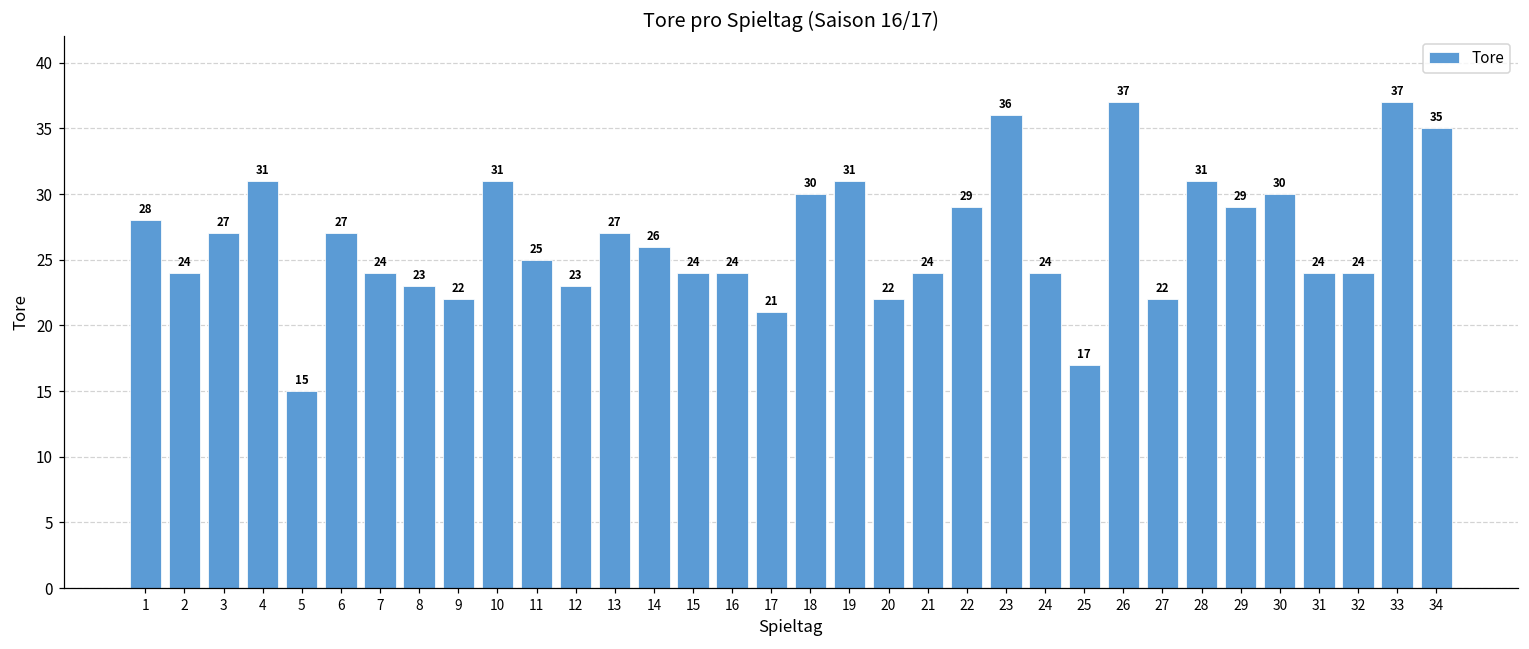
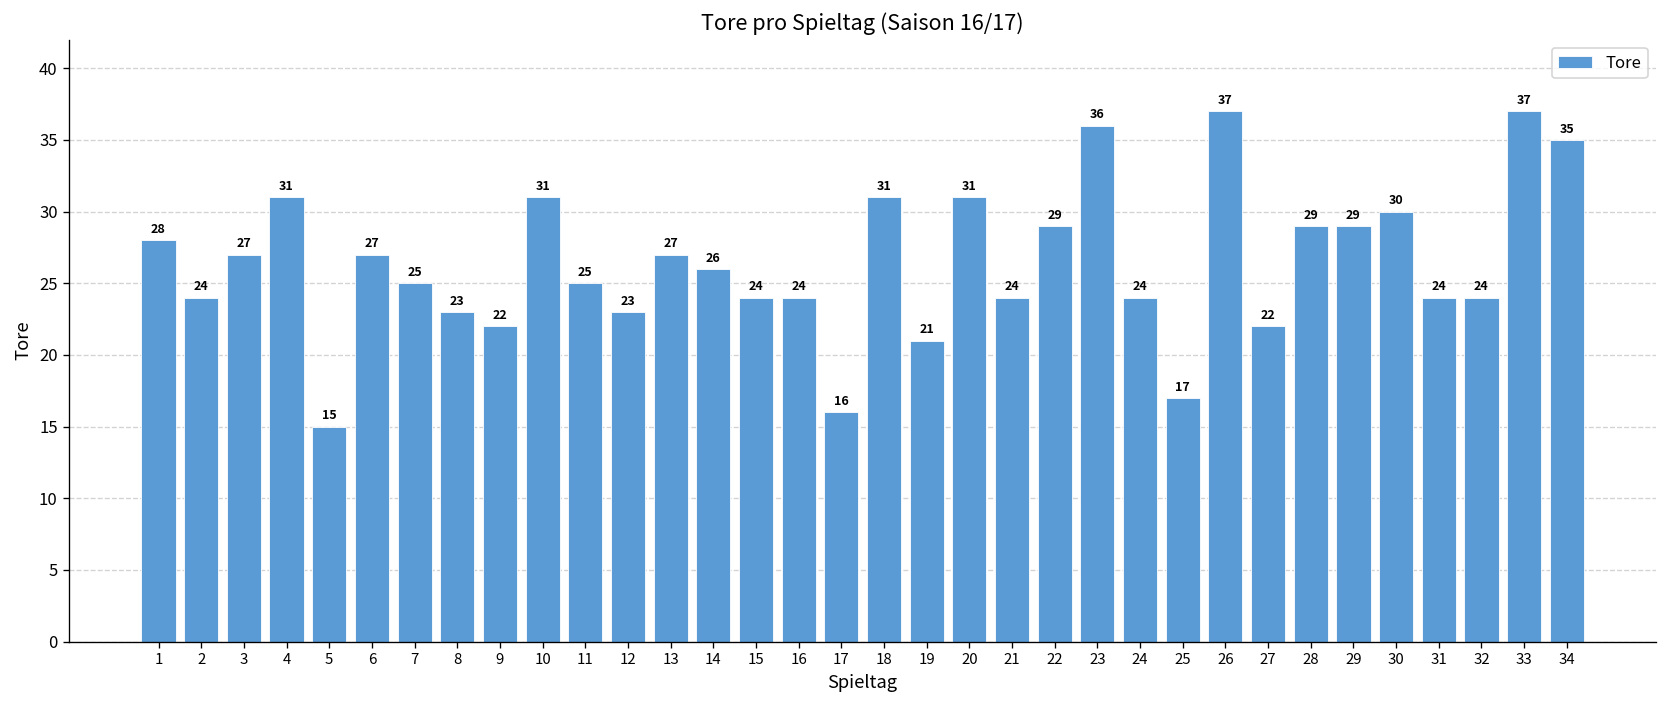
  {
    "1": 28,
    "2": 24,
    "3": 27,
    "4": 31,
    "5": 15,
    "6": 27,
-   "7": 24,
+   "7": 25,
    "8": 23,
    "9": 22,
    "10": 31,
    "11": 25,
    "12": 23,
    "13": 27,
    "14": 26,
    "15": 24,
    "16": 24,
-   "17": 21,
-   "18": 30,
-   "19": 31,
-   "20": 22,
+   "17": 16,
+   "18": 31,
+   "19": 21,
+   "20": 31,
    "21": 24,
    "22": 29,
    "23": 36,
    "24": 24,
    "25": 17,
    "26": 37,
    "27": 22,
-   "28": 31,
+   "28": 29,
    "29": 29,
    "30": 30,
    "31": 24,
    "32": 24,
    "33": 37,
    "34": 35
  }
